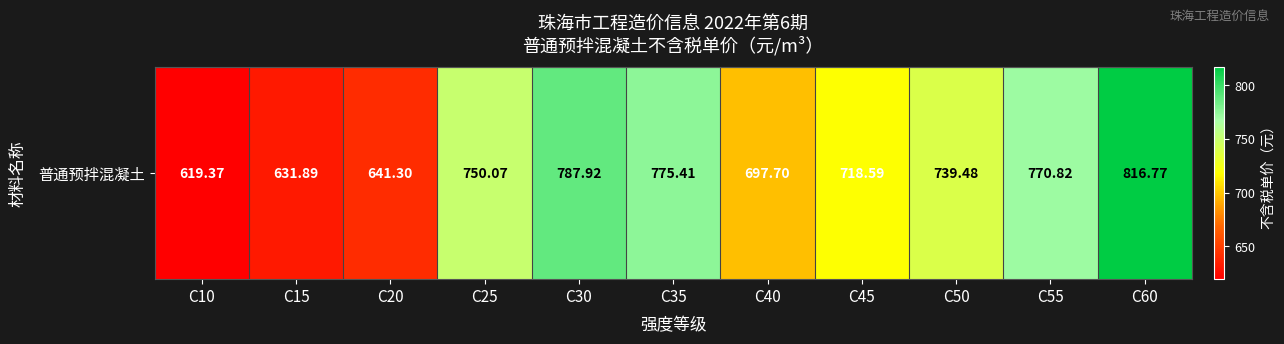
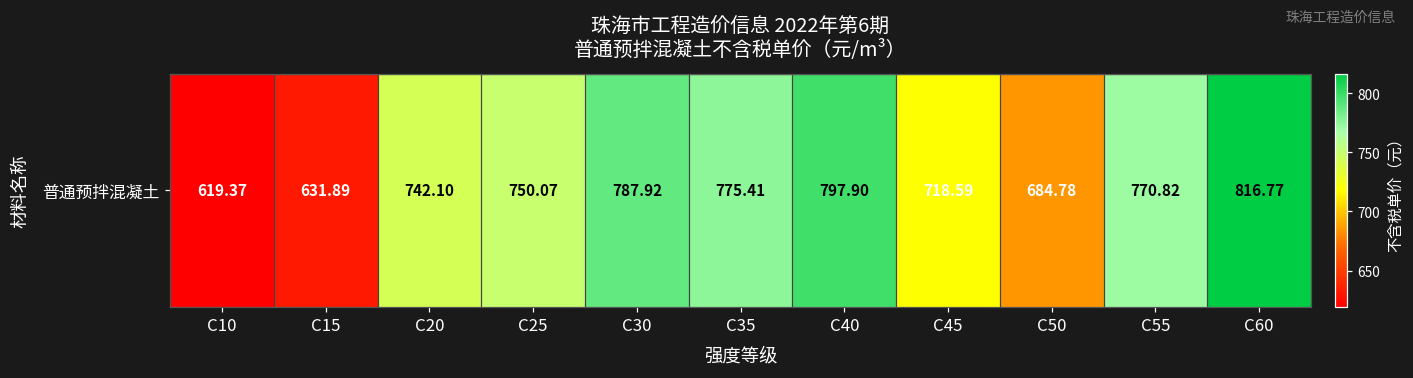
  {
    "普通预拌混凝土": {
      "C10": 619.37,
      "C15": 631.89,
-     "C20": 641.30,
+     "C20": 742.10,
      "C25": 750.07,
      "C30": 787.92,
      "C35": 775.41,
-     "C40": 697.70,
+     "C40": 797.90,
      "C45": 718.59,
-     "C50": 739.48,
+     "C50": 684.78,
      "C55": 770.82,
      "C60": 816.77
    }
  }
